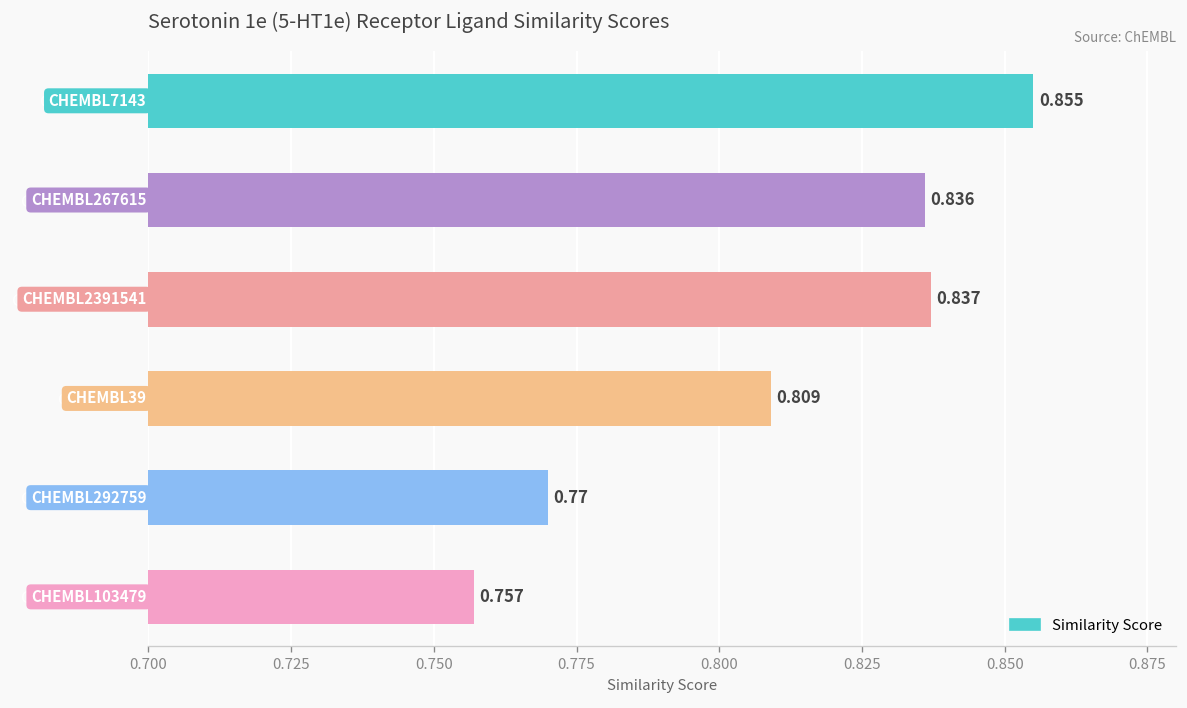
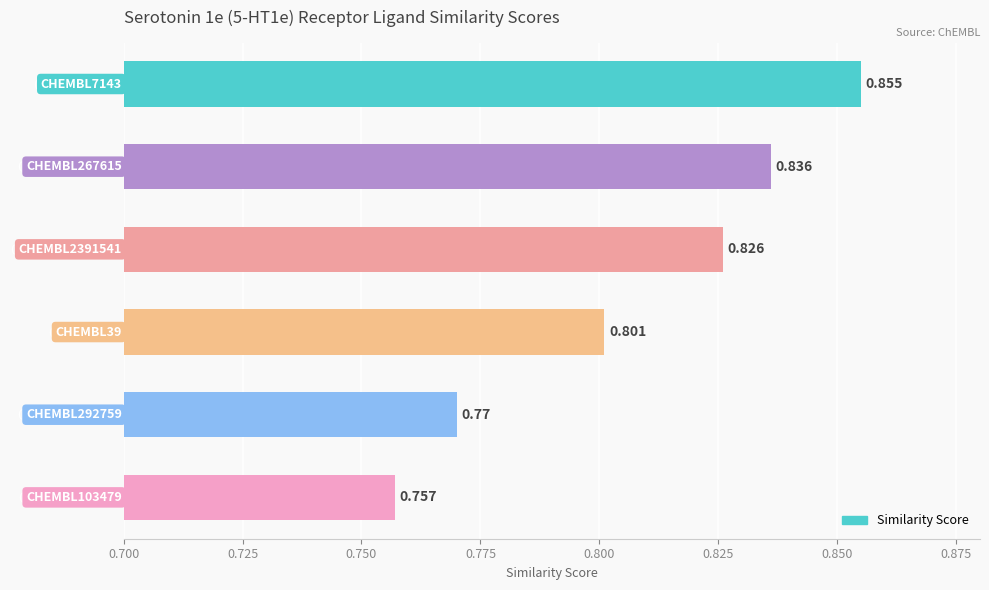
  {
    "CHEMBL7143": 0.855,
    "CHEMBL267615": 0.836,
-   "CHEMBL2391541": 0.837,
-   "CHEMBL39": 0.809,
+   "CHEMBL2391541": 0.826,
+   "CHEMBL39": 0.801,
    "CHEMBL292759": 0.77,
    "CHEMBL103479": 0.757
  }
